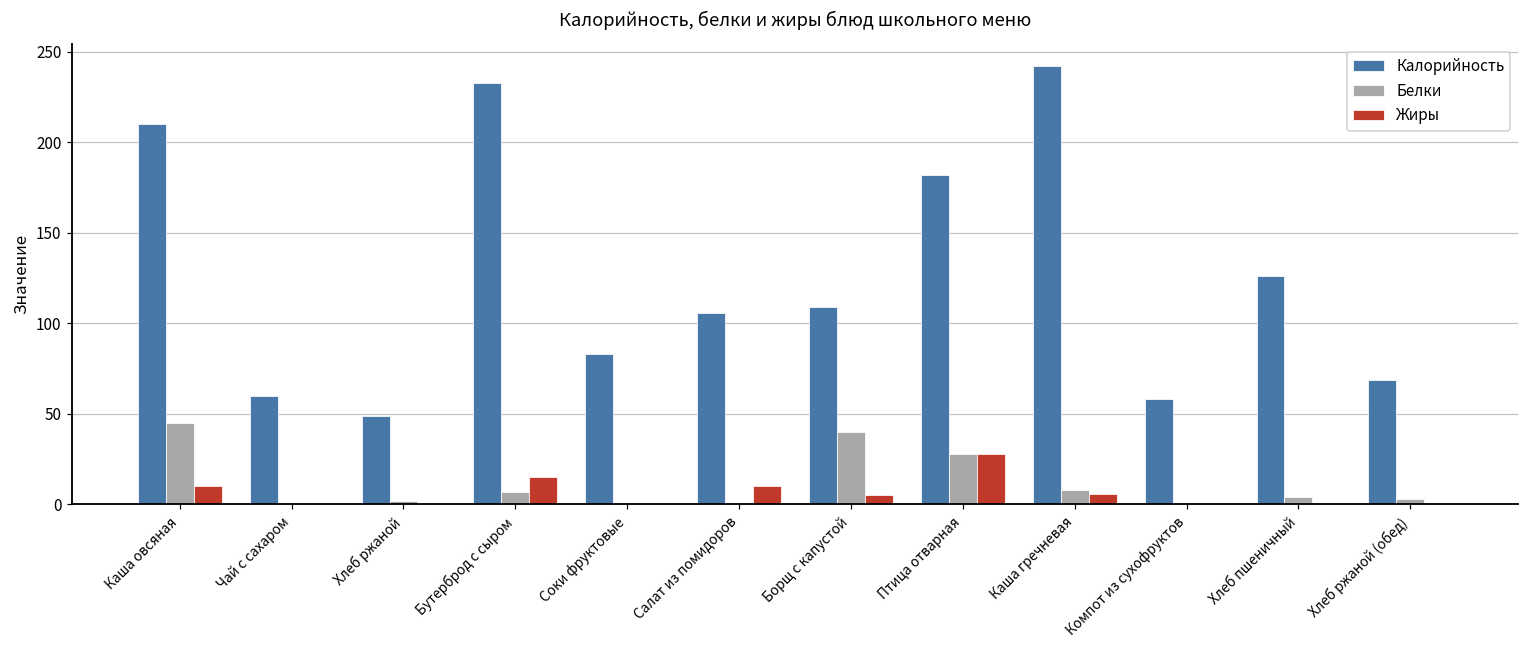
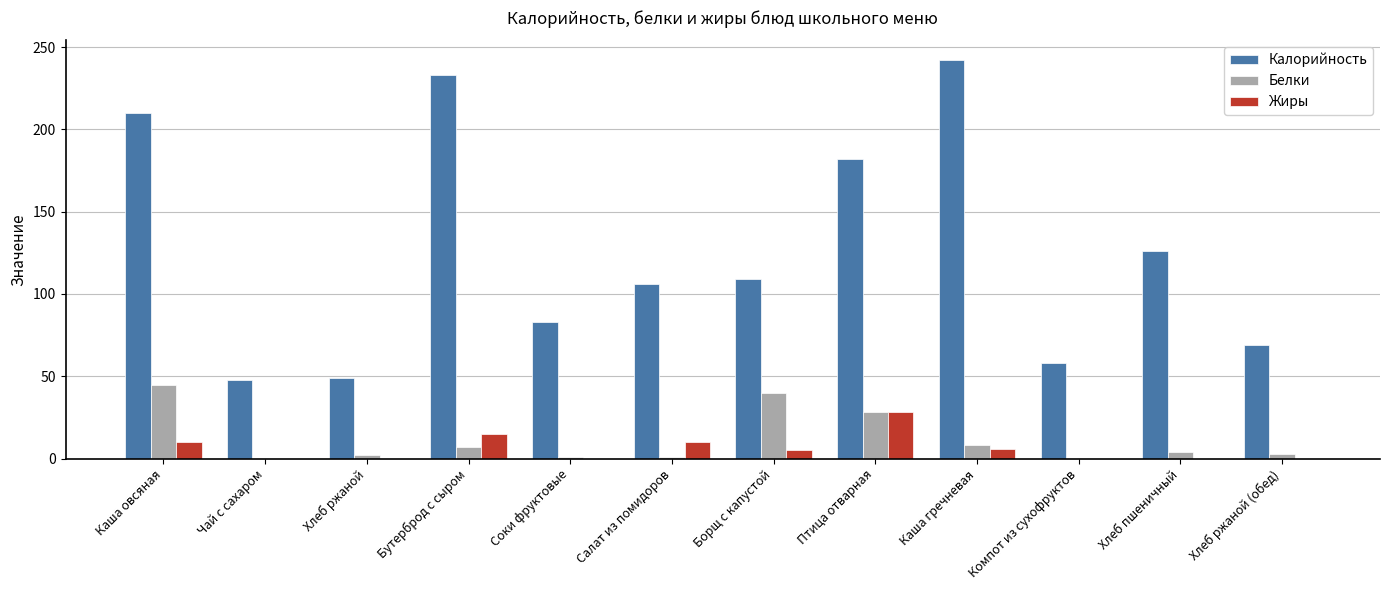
  {
    "Калорийность": {
      "Каша овсяная": 210,
-     "Чай с сахаром": 60,
+     "Чай с сахаром": 48,
      "Хлеб ржаной": 49,
      "Бутерброд с сыром": 233,
      "Соки фруктовые": 83,
      "Салат из помидоров": 106,
      "Борщ с капустой": 109,
      "Птица отварная": 182,
      "Каша гречневая": 242,
      "Компот из сухофруктов": 58,
      "Хлеб пшеничный": 126,
      "Хлеб ржаной (обед)": 69
    },
    "Белки": {
      "Каша овсяная": 45,
      "Чай с сахаром": 0,
      "Хлеб ржаной": 2,
      "Бутерброд с сыром": 7,
      "Борщ с капустой": 40,
      "Птица отварная": 28,
      "Каша гречневая": 8,
      "Компот из сухофруктов": 0,
      "Хлеб пшеничный": 4,
      "Хлеб ржаной (обед)": 3
    },
    "Жиры": {
      "Каша овсяная": 10,
      "Чай с сахаром": 0,
      "Хлеб ржаной": 0,
      "Бутерброд с сыром": 15,
      "Соки фруктовые": 0,
      "Салат из помидоров": 10,
      "Борщ с капустой": 5,
      "Птица отварная": 28,
      "Каша гречневая": 6,
      "Компот из сухофруктов": 0,
      "Хлеб пшеничный": 0,
      "Хлеб ржаной (обед)": 0
    }
  }
